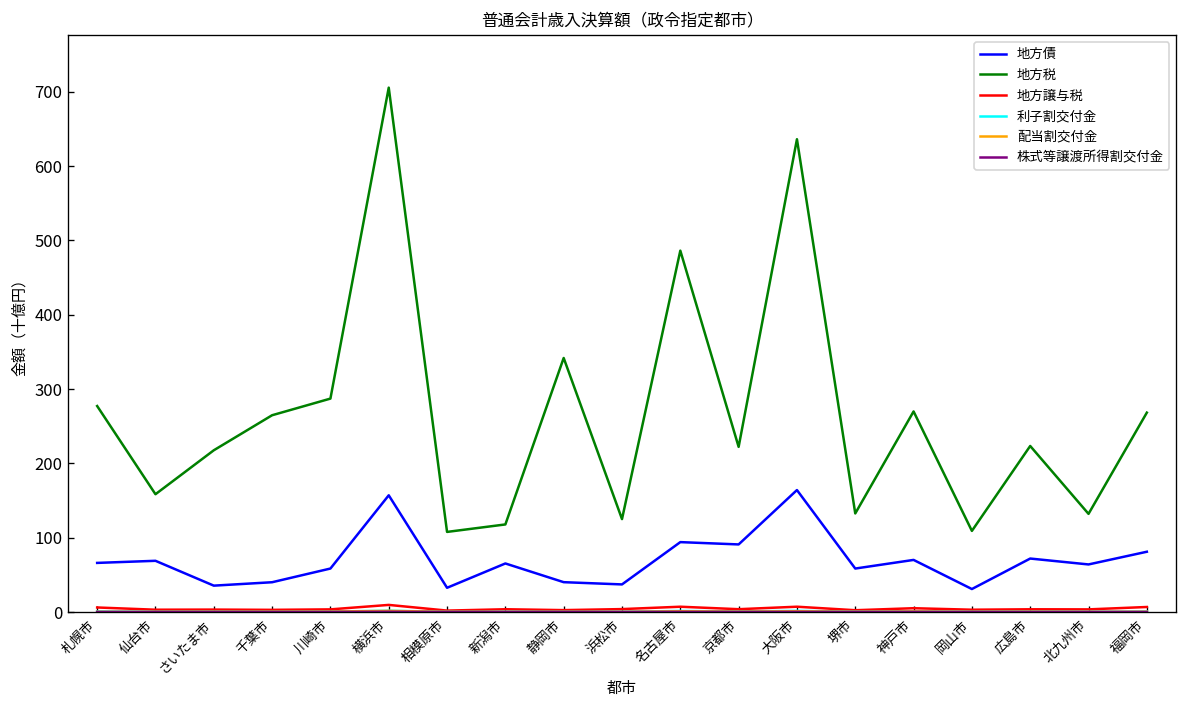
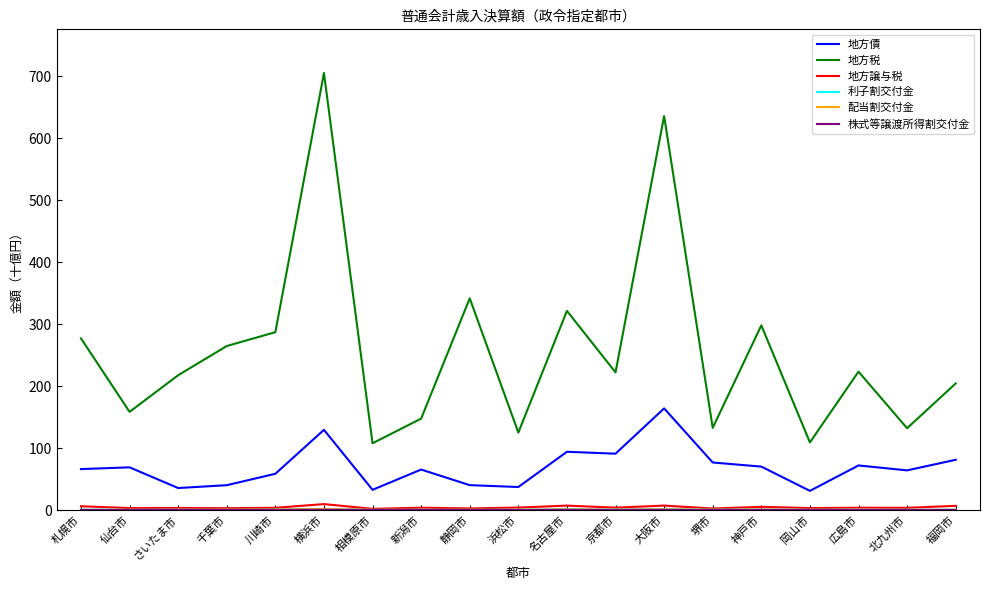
  {
    "地方債": {
      "札幌市": 70,
      "仙台市": 70,
      "さいたま市": 40,
      "千葉市": 40,
      "川崎市": 60,
-     "横浜市": 160,
+     "横浜市": 130,
      "相模原市": 30,
      "新潟市": 70,
      "静岡市": 40,
      "浜松市": 40,
      "名古屋市": 90,
      "京都市": 90,
      "大阪市": 160,
-     "堺市": 60,
+     "堺市": 80,
      "神戸市": 70,
      "岡山市": 30,
      "広島市": 70,
      "北九州市": 60,
      "福岡市": 80
    },
    "地方税": {
      "札幌市": 280,
      "仙台市": 160,
      "さいたま市": 220,
      "千葉市": 260,
      "川崎市": 290,
      "横浜市": 710,
      "相模原市": 110,
-     "新潟市": 120,
+     "新潟市": 150,
      "静岡市": 340,
      "浜松市": 130,
-     "名古屋市": 490,
+     "名古屋市": 320,
      "京都市": 220,
      "大阪市": 640,
      "堺市": 130,
-     "神戸市": 270,
+     "神戸市": 300,
      "岡山市": 110,
      "広島市": 220,
      "北九州市": 130,
-     "福岡市": 270
+     "福岡市": 200
    },
    "地方譲与税": {
      "札幌市": 10,
      "横浜市": 10,
      "名古屋市": 10,
      "大阪市": 10,
      "神戸市": 10,
      "福岡市": 10
    }
  }
